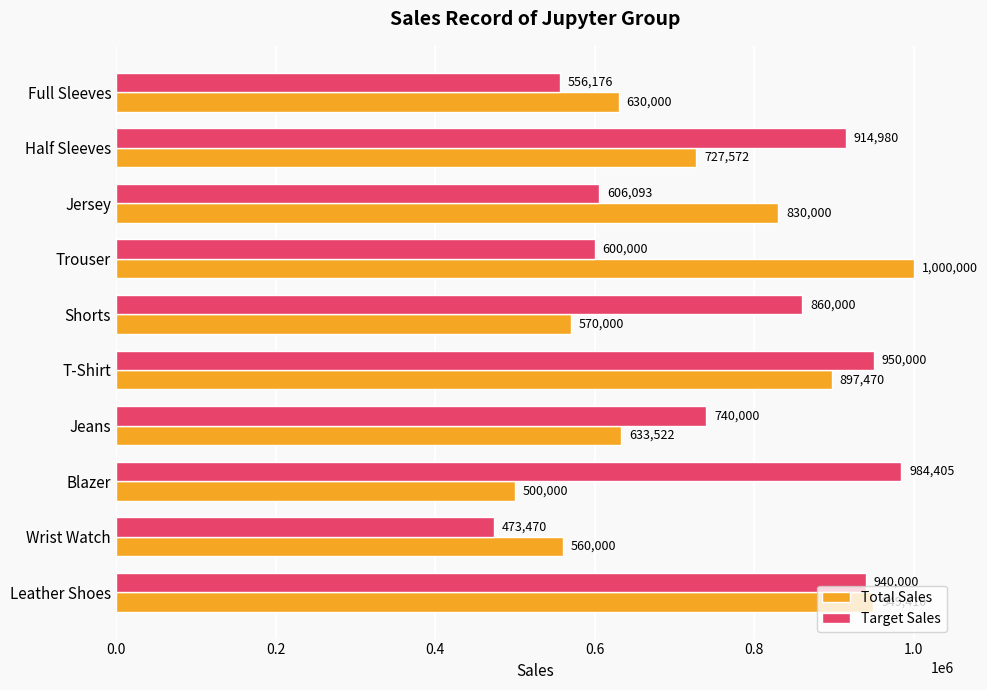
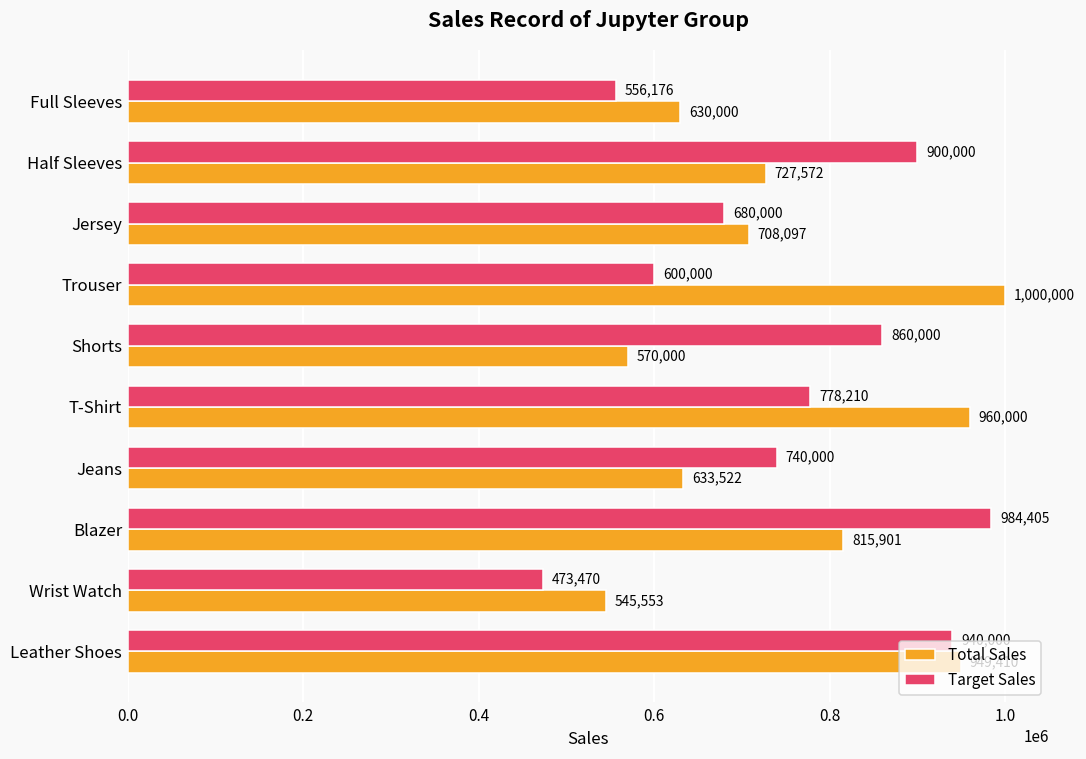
  {
    "Total Sales": {
      "Full Sleeves": "630,000",
      "Half Sleeves": "727,572",
-     "Jersey": "830,000",
+     "Jersey": "708,097",
      "Trouser": "1,000,000",
      "Shorts": "570,000",
-     "T-Shirt": "897,470",
+     "T-Shirt": "960,000",
      "Jeans": "633,522",
-     "Blazer": "500,000",
-     "Wrist Watch": "560,000"
+     "Blazer": "815,901",
+     "Wrist Watch": "545,553"
    },
    "Target Sales": {
      "Full Sleeves": "556,176",
-     "Half Sleeves": "914,980",
-     "Jersey": "606,093",
+     "Half Sleeves": "900,000",
+     "Jersey": "680,000",
      "Trouser": "600,000",
      "Shorts": "860,000",
-     "T-Shirt": "950,000",
+     "T-Shirt": "778,210",
      "Jeans": "740,000",
      "Blazer": "984,405",
      "Wrist Watch": "473,470"
    }
  }
